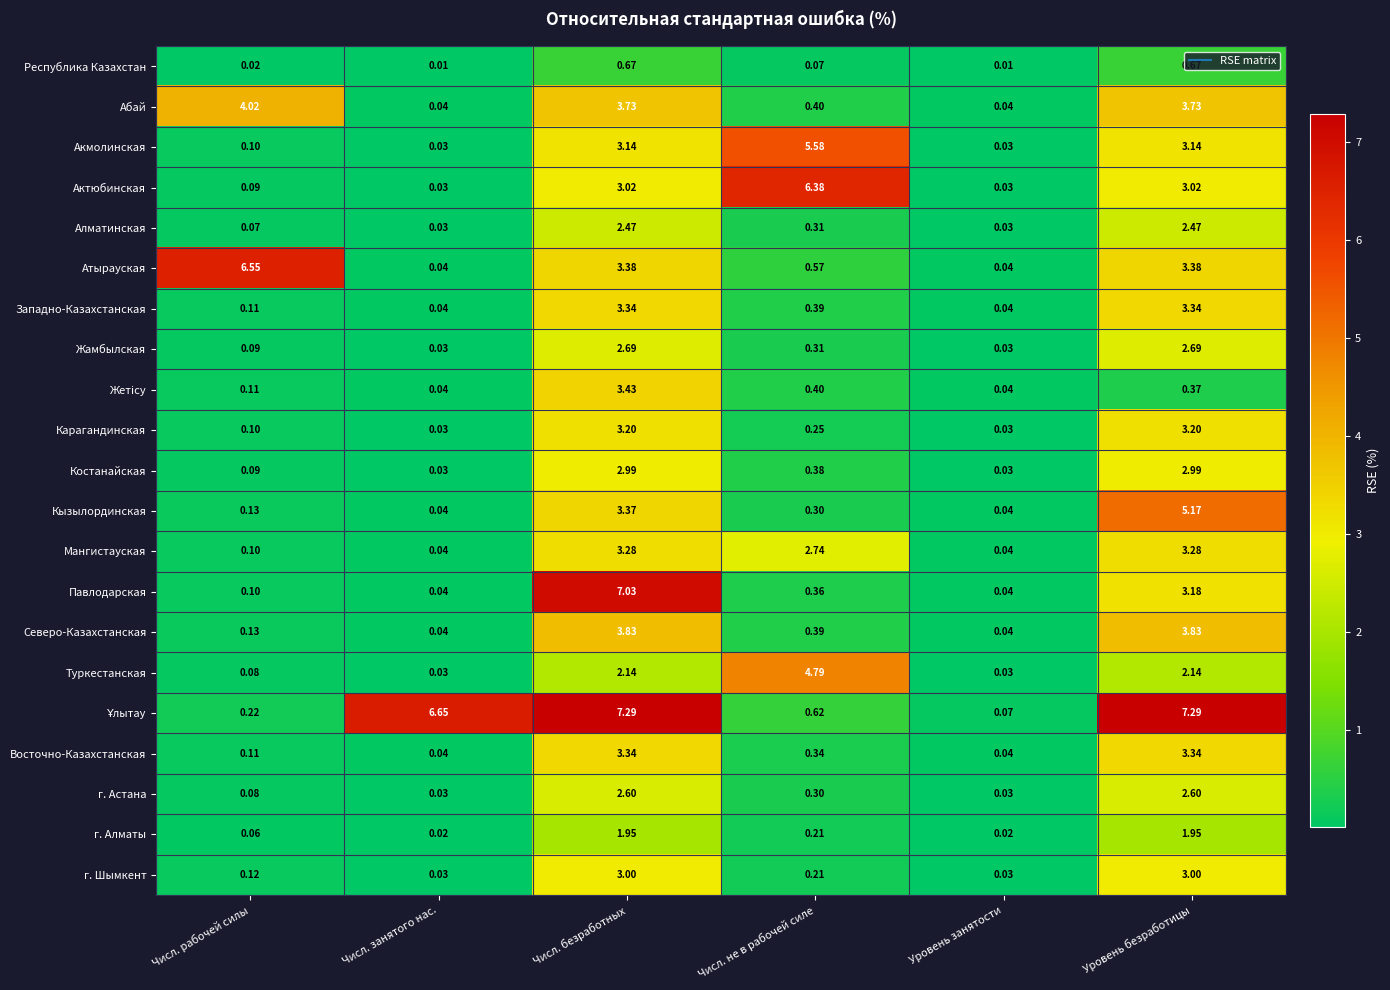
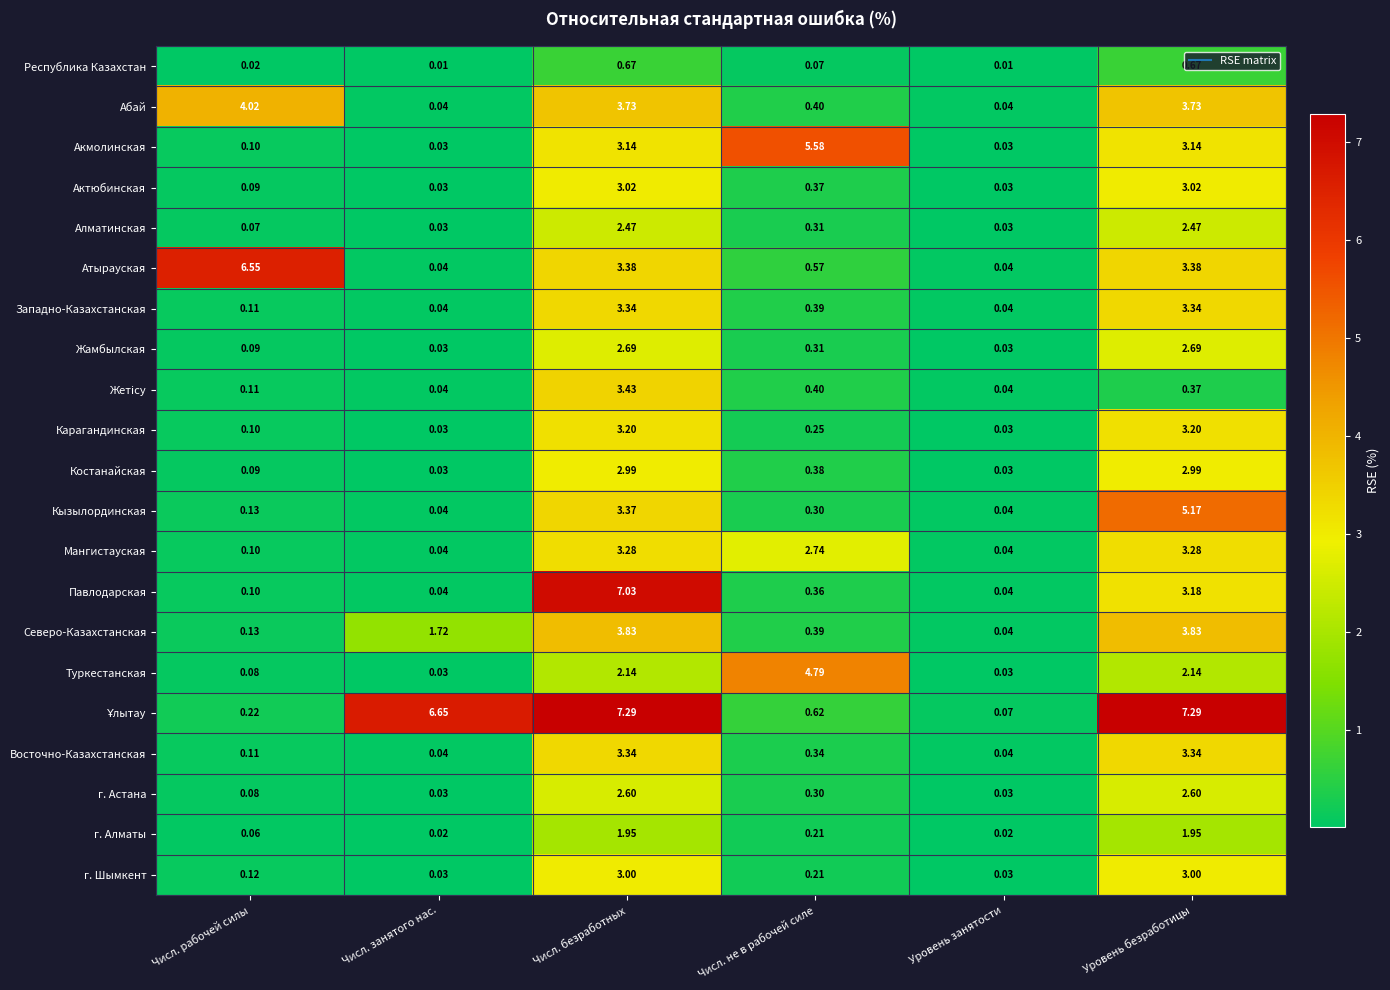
  {
    "Республика Казахстан": {
      "Числ. рабочей силы": 0.02,
      "Числ. занятого нас.": 0.01,
      "Числ. безработных": 0.67,
      "Числ. не в рабочей силе": 0.07,
      "Уровень занятости": 0.01
    },
    "Абай": {
      "Числ. рабочей силы": 4.02,
      "Числ. занятого нас.": 0.04,
      "Числ. безработных": 3.73,
      "Числ. не в рабочей силе": 0.40,
      "Уровень занятости": 0.04,
      "Уровень безработицы": 3.73
    },
    "Акмолинская": {
      "Числ. рабочей силы": 0.10,
      "Числ. занятого нас.": 0.03,
      "Числ. безработных": 3.14,
      "Числ. не в рабочей силе": 5.58,
      "Уровень занятости": 0.03,
      "Уровень безработицы": 3.14
    },
    "Актюбинская": {
      "Числ. рабочей силы": 0.09,
      "Числ. занятого нас.": 0.03,
      "Числ. безработных": 3.02,
-     "Числ. не в рабочей силе": 6.38,
+     "Числ. не в рабочей силе": 0.37,
      "Уровень занятости": 0.03,
      "Уровень безработицы": 3.02
    },
    "Алматинская": {
      "Числ. рабочей силы": 0.07,
      "Числ. занятого нас.": 0.03,
      "Числ. безработных": 2.47,
      "Числ. не в рабочей силе": 0.31,
      "Уровень занятости": 0.03,
      "Уровень безработицы": 2.47
    },
    "Атырауская": {
      "Числ. рабочей силы": 6.55,
      "Числ. занятого нас.": 0.04,
      "Числ. безработных": 3.38,
      "Числ. не в рабочей силе": 0.57,
      "Уровень занятости": 0.04,
      "Уровень безработицы": 3.38
    },
    "Западно-Казахстанская": {
      "Числ. рабочей силы": 0.11,
      "Числ. занятого нас.": 0.04,
      "Числ. безработных": 3.34,
      "Числ. не в рабочей силе": 0.39,
      "Уровень занятости": 0.04,
      "Уровень безработицы": 3.34
    },
    "Жамбылская": {
      "Числ. рабочей силы": 0.09,
      "Числ. занятого нас.": 0.03,
      "Числ. безработных": 2.69,
      "Числ. не в рабочей силе": 0.31,
      "Уровень занятости": 0.03,
      "Уровень безработицы": 2.69
    },
    "Жетісу": {
      "Числ. рабочей силы": 0.11,
      "Числ. занятого нас.": 0.04,
      "Числ. безработных": 3.43,
      "Числ. не в рабочей силе": 0.40,
      "Уровень занятости": 0.04,
      "Уровень безработицы": 0.37
    },
    "Карагандинская": {
      "Числ. рабочей силы": 0.10,
      "Числ. занятого нас.": 0.03,
      "Числ. безработных": 3.20,
      "Числ. не в рабочей силе": 0.25,
      "Уровень занятости": 0.03,
      "Уровень безработицы": 3.20
    },
    "Костанайская": {
      "Числ. рабочей силы": 0.09,
      "Числ. занятого нас.": 0.03,
      "Числ. безработных": 2.99,
      "Числ. не в рабочей силе": 0.38,
      "Уровень занятости": 0.03,
      "Уровень безработицы": 2.99
    },
    "Кызылординская": {
      "Числ. рабочей силы": 0.13,
      "Числ. занятого нас.": 0.04,
      "Числ. безработных": 3.37,
      "Числ. не в рабочей силе": 0.30,
      "Уровень занятости": 0.04,
      "Уровень безработицы": 5.17
    },
    "Мангистауская": {
      "Числ. рабочей силы": 0.10,
      "Числ. занятого нас.": 0.04,
      "Числ. безработных": 3.28,
      "Числ. не в рабочей силе": 2.74,
      "Уровень занятости": 0.04,
      "Уровень безработицы": 3.28
    },
    "Павлодарская": {
      "Числ. рабочей силы": 0.10,
      "Числ. занятого нас.": 0.04,
      "Числ. безработных": 7.03,
      "Числ. не в рабочей силе": 0.36,
      "Уровень занятости": 0.04,
      "Уровень безработицы": 3.18
    },
    "Северо-Казахстанская": {
      "Числ. рабочей силы": 0.13,
-     "Числ. занятого нас.": 0.04,
+     "Числ. занятого нас.": 1.72,
      "Числ. безработных": 3.83,
      "Числ. не в рабочей силе": 0.39,
      "Уровень занятости": 0.04,
      "Уровень безработицы": 3.83
    },
    "Туркестанская": {
      "Числ. рабочей силы": 0.08,
      "Числ. занятого нас.": 0.03,
      "Числ. безработных": 2.14,
      "Числ. не в рабочей силе": 4.79,
      "Уровень занятости": 0.03,
      "Уровень безработицы": 2.14
    },
    "Ұлытау": {
      "Числ. рабочей силы": 0.22,
      "Числ. занятого нас.": 6.65,
      "Числ. безработных": 7.29,
      "Числ. не в рабочей силе": 0.62,
      "Уровень занятости": 0.07,
      "Уровень безработицы": 7.29
    },
    "Восточно-Казахстанская": {
      "Числ. рабочей силы": 0.11,
      "Числ. занятого нас.": 0.04,
      "Числ. безработных": 3.34,
      "Числ. не в рабочей силе": 0.34,
      "Уровень занятости": 0.04,
      "Уровень безработицы": 3.34
    },
    "г. Астана": {
      "Числ. рабочей силы": 0.08,
      "Числ. занятого нас.": 0.03,
      "Числ. безработных": 2.60,
      "Числ. не в рабочей силе": 0.30,
      "Уровень занятости": 0.03,
      "Уровень безработицы": 2.60
    },
    "г. Алматы": {
      "Числ. рабочей силы": 0.06,
      "Числ. занятого нас.": 0.02,
      "Числ. безработных": 1.95,
      "Числ. не в рабочей силе": 0.21,
      "Уровень занятости": 0.02,
      "Уровень безработицы": 1.95
    },
    "г. Шымкент": {
      "Числ. рабочей силы": 0.12,
      "Числ. занятого нас.": 0.03,
      "Числ. безработных": 3.00,
      "Числ. не в рабочей силе": 0.21,
      "Уровень занятости": 0.03,
      "Уровень безработицы": 3.00
    }
  }
